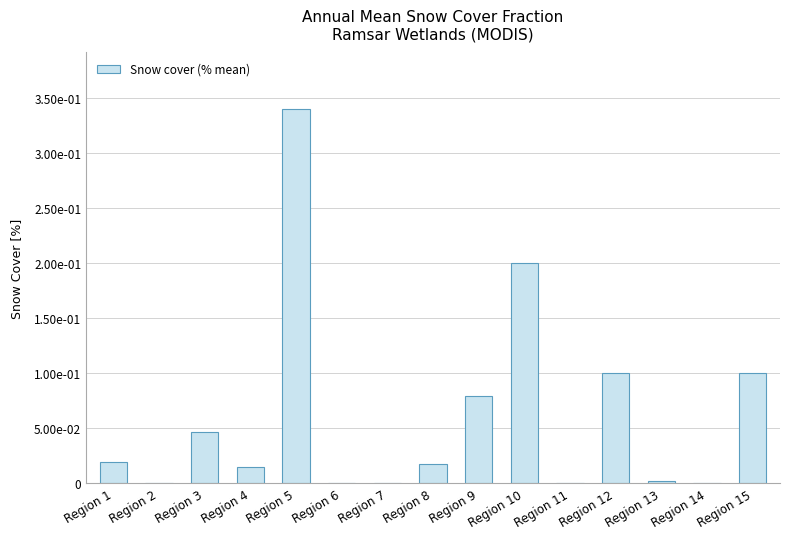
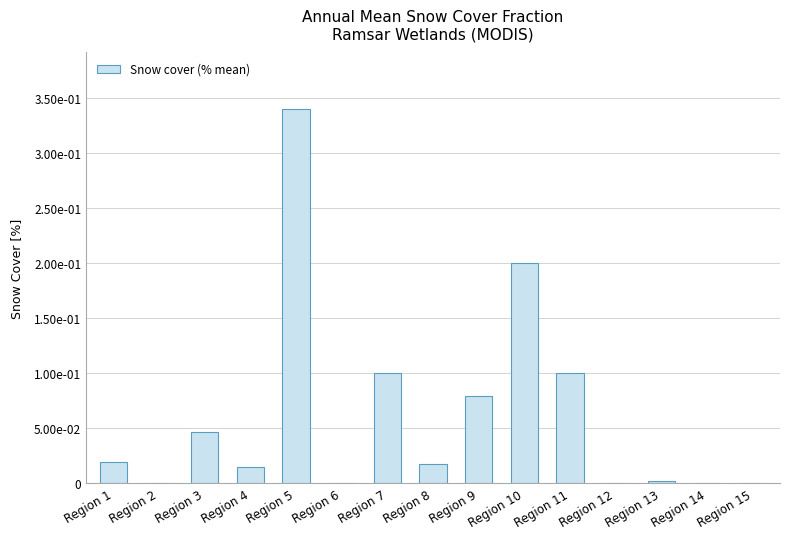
  {
    "Region 1": 0.020,
    "Region 3": 0.047,
    "Region 4": 0.015,
    "Region 5": 0.341,
    "Region 6": 0.0,
-   "Region 7": 0.0,
+   "Region 7": 0.1,
    "Region 8": 0.017,
    "Region 9": 0.079,
    "Region 10": 0.2,
-   "Region 11": 0.0,
-   "Region 12": 0.1,
+   "Region 11": 0.1,
+   "Region 12": 0.0,
    "Region 14": 0.0,
-   "Region 15": 0.1
+   "Region 15": 0.0
  }
